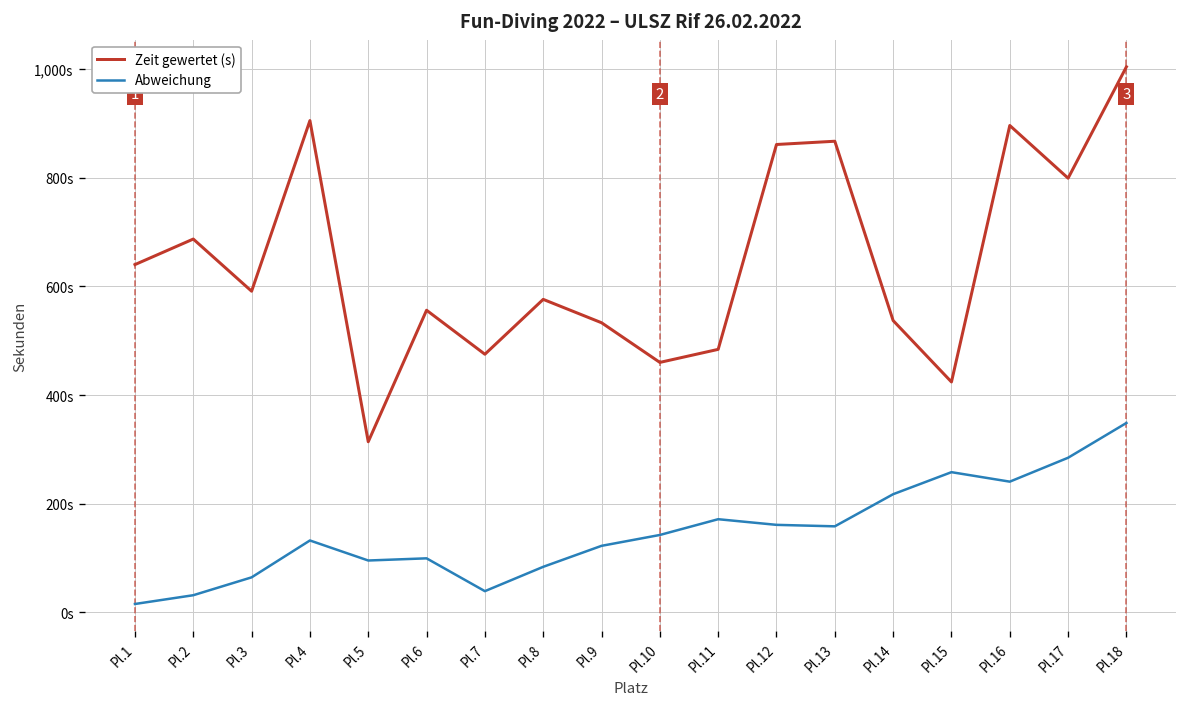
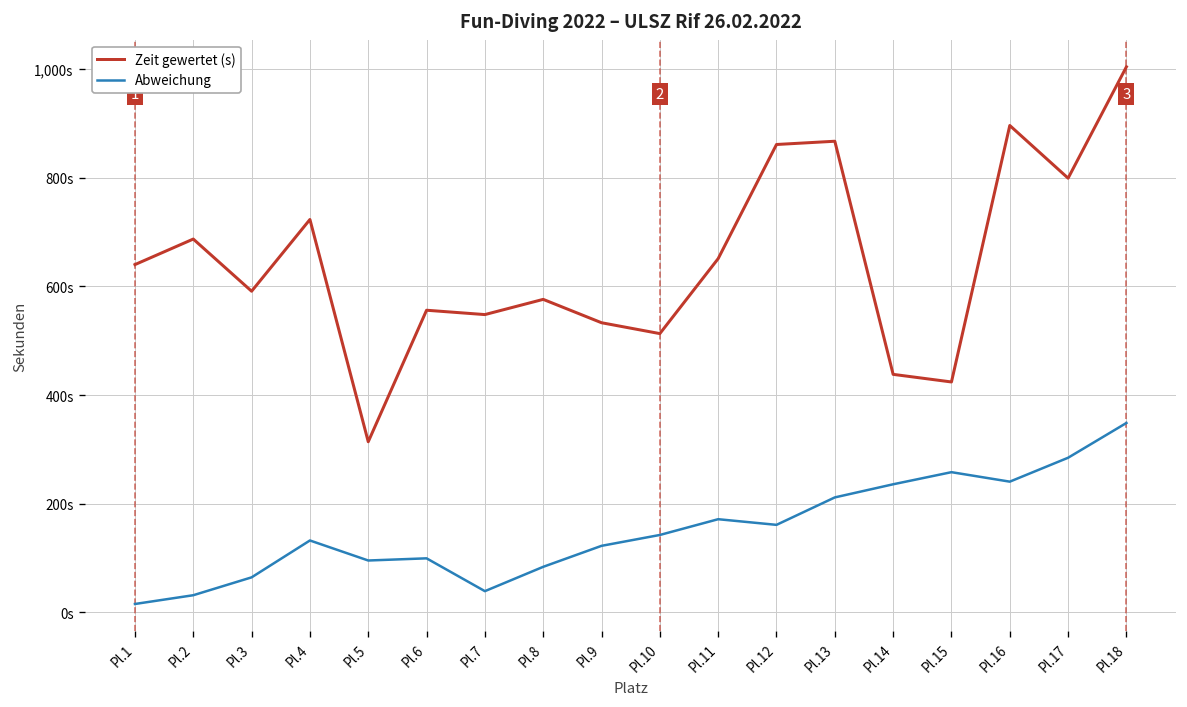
  {
    "Zeit gewertet (s)": {
      "Pl.1": "640s",
      "Pl.2": "690s",
      "Pl.3": "590s",
-     "Pl.4": "910s",
+     "Pl.4": "720s",
      "Pl.5": "310s",
      "Pl.6": "560s",
-     "Pl.7": "480s",
+     "Pl.7": "550s",
      "Pl.8": "580s",
      "Pl.9": "530s",
-     "Pl.10": "460s",
-     "Pl.11": "480s",
+     "Pl.10": "510s",
+     "Pl.11": "650s",
      "Pl.12": "860s",
      "Pl.13": "870s",
-     "Pl.14": "540s",
+     "Pl.14": "440s",
      "Pl.15": "420s",
      "Pl.16": "900s",
      "Pl.17": "800s"
    },
    "Abweichung": {
      "Pl.1": "20s",
      "Pl.2": "30s",
      "Pl.3": "60s",
      "Pl.4": "130s",
      "Pl.5": "100s",
      "Pl.6": "100s",
      "Pl.7": "40s",
      "Pl.8": "80s",
      "Pl.9": "120s",
      "Pl.10": "140s",
      "Pl.11": "170s",
      "Pl.12": "160s",
-     "Pl.13": "160s",
-     "Pl.14": "220s",
+     "Pl.13": "210s",
+     "Pl.14": "240s",
      "Pl.15": "260s",
      "Pl.16": "240s",
      "Pl.17": "280s",
      "Pl.18": "350s"
    }
  }
